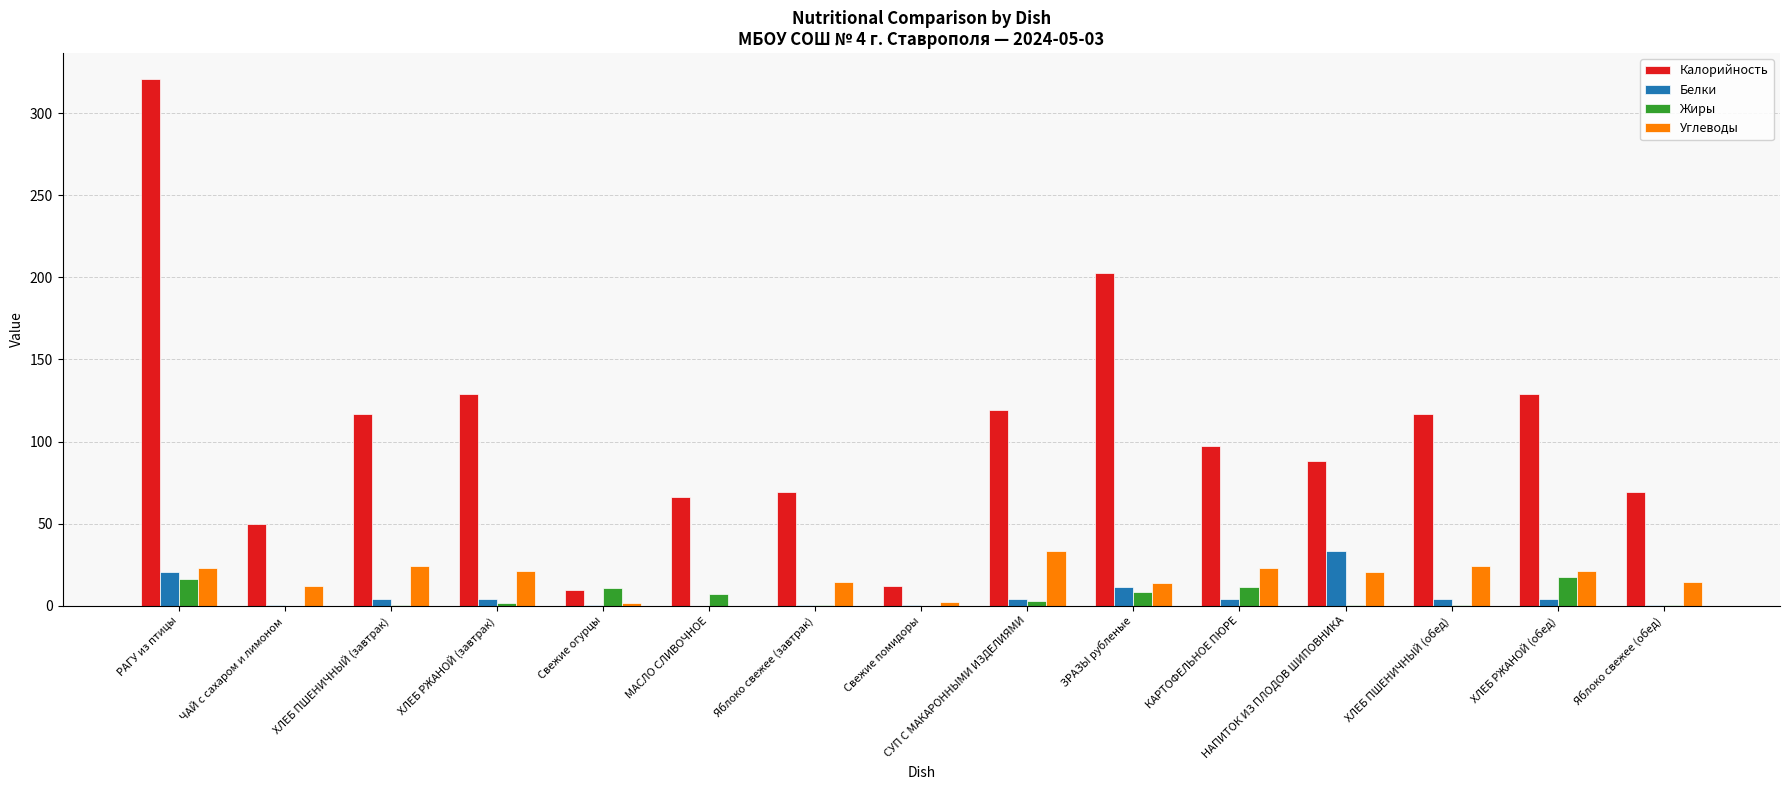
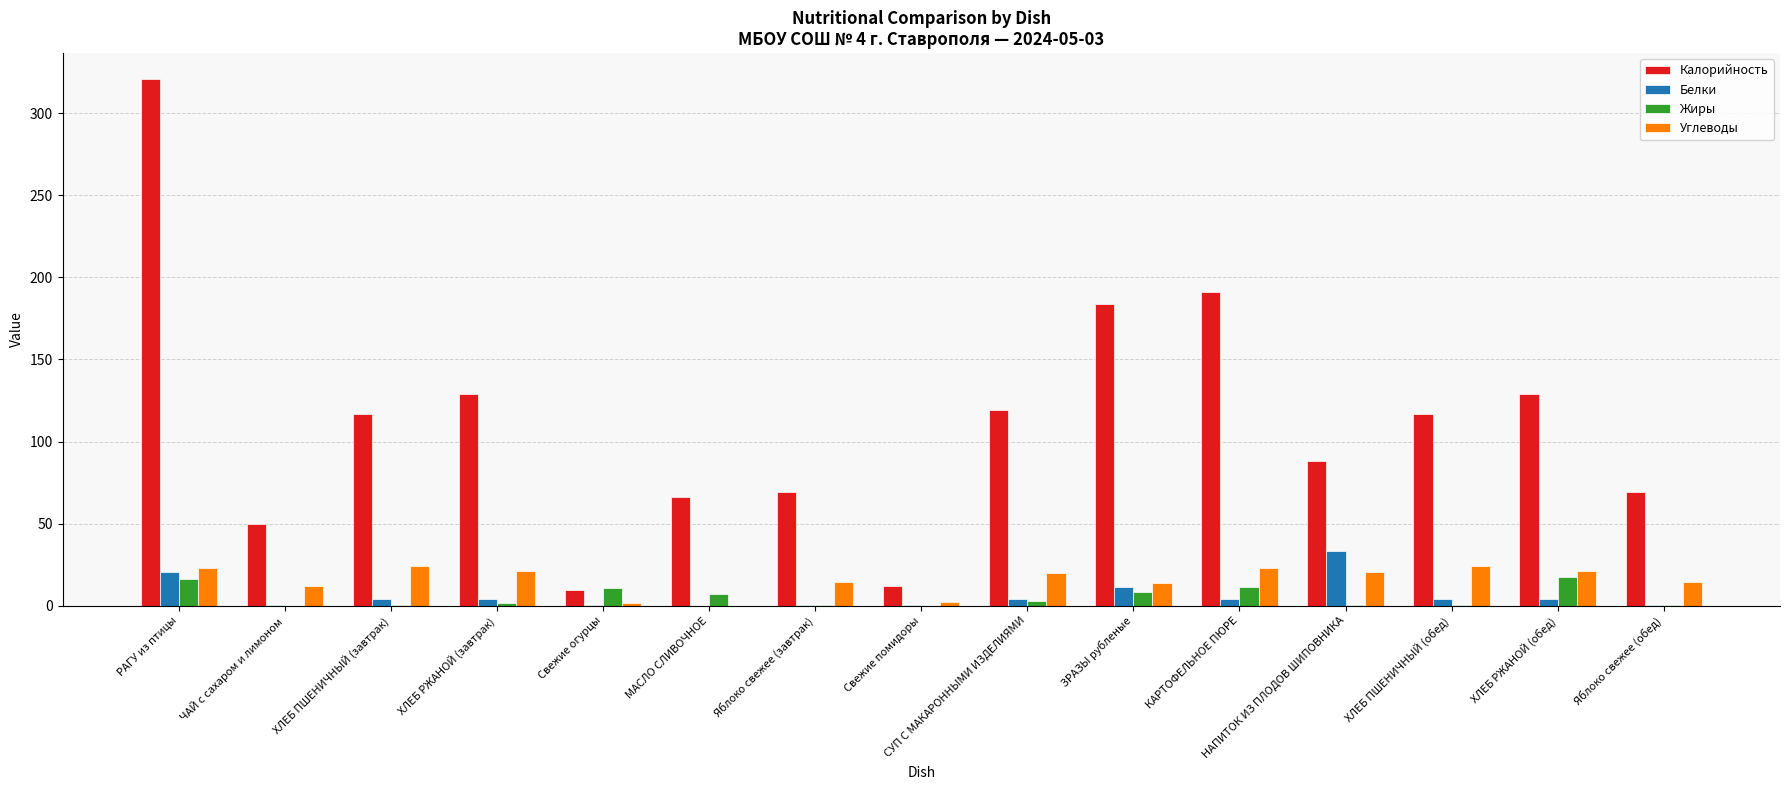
  {
    "Калорийность": {
      "РАГУ из птицы": 321,
      "ЧАЙ с сахаром и лимоном": 50,
      "ХЛЕБ ПШЕНИЧНЫЙ (завтрак)": 117,
      "ХЛЕБ РЖАНОЙ (завтрак)": 129,
      "Свежие огурцы": 10,
      "МАСЛО СЛИВОЧНОЕ": 66,
      "Яблоко свежее (завтрак)": 70,
      "Свежие помидоры": 12,
      "СУП С МАКАРОННЫМИ ИЗДЕЛИЯМИ": 119,
-     "ЗРАЗЫ рубленые": 203,
-     "КАРТОФЕЛЬНОЕ ПЮРЕ": 97,
+     "ЗРАЗЫ рубленые": 184,
+     "КАРТОФЕЛЬНОЕ ПЮРЕ": 191,
      "НАПИТОК ИЗ ПЛОДОВ ШИПОВНИКА": 88,
      "ХЛЕБ ПШЕНИЧНЫЙ (обед)": 117,
      "ХЛЕБ РЖАНОЙ (обед)": 129,
      "Яблоко свежее (обед)": 70
    },
    "Белки": {
      "РАГУ из птицы": 21,
      "ХЛЕБ ПШЕНИЧНЫЙ (завтрак)": 4,
      "ХЛЕБ РЖАНОЙ (завтрак)": 4,
      "СУП С МАКАРОННЫМИ ИЗДЕЛИЯМИ": 4,
      "ЗРАЗЫ рубленые": 12,
      "КАРТОФЕЛЬНОЕ ПЮРЕ": 4,
      "НАПИТОК ИЗ ПЛОДОВ ШИПОВНИКА": 33,
      "ХЛЕБ ПШЕНИЧНЫЙ (обед)": 4,
      "ХЛЕБ РЖАНОЙ (обед)": 4
    },
    "Жиры": {
      "РАГУ из птицы": 17,
      "ЧАЙ с сахаром и лимоном": 0,
      "ХЛЕБ РЖАНОЙ (завтрак)": 2,
      "Свежие огурцы": 11,
      "МАСЛО СЛИВОЧНОЕ": 7,
      "СУП С МАКАРОННЫМИ ИЗДЕЛИЯМИ": 3,
      "ЗРАЗЫ рубленые": 9,
      "КАРТОФЕЛЬНОЕ ПЮРЕ": 12,
      "ХЛЕБ РЖАНОЙ (обед)": 18
    },
    "Углеводы": {
      "РАГУ из птицы": 23,
      "ЧАЙ с сахаром и лимоном": 12,
      "ХЛЕБ ПШЕНИЧНЫЙ (завтрак)": 24,
      "ХЛЕБ РЖАНОЙ (завтрак)": 21,
      "Яблоко свежее (завтрак)": 15,
      "Свежие помидоры": 2,
-     "СУП С МАКАРОННЫМИ ИЗДЕЛИЯМИ": 33,
+     "СУП С МАКАРОННЫМИ ИЗДЕЛИЯМИ": 20,
      "ЗРАЗЫ рубленые": 14,
      "КАРТОФЕЛЬНОЕ ПЮРЕ": 23,
      "НАПИТОК ИЗ ПЛОДОВ ШИПОВНИКА": 21,
      "ХЛЕБ ПШЕНИЧНЫЙ (обед)": 24,
      "ХЛЕБ РЖАНОЙ (обед)": 21,
      "Яблоко свежее (обед)": 15
    }
  }
